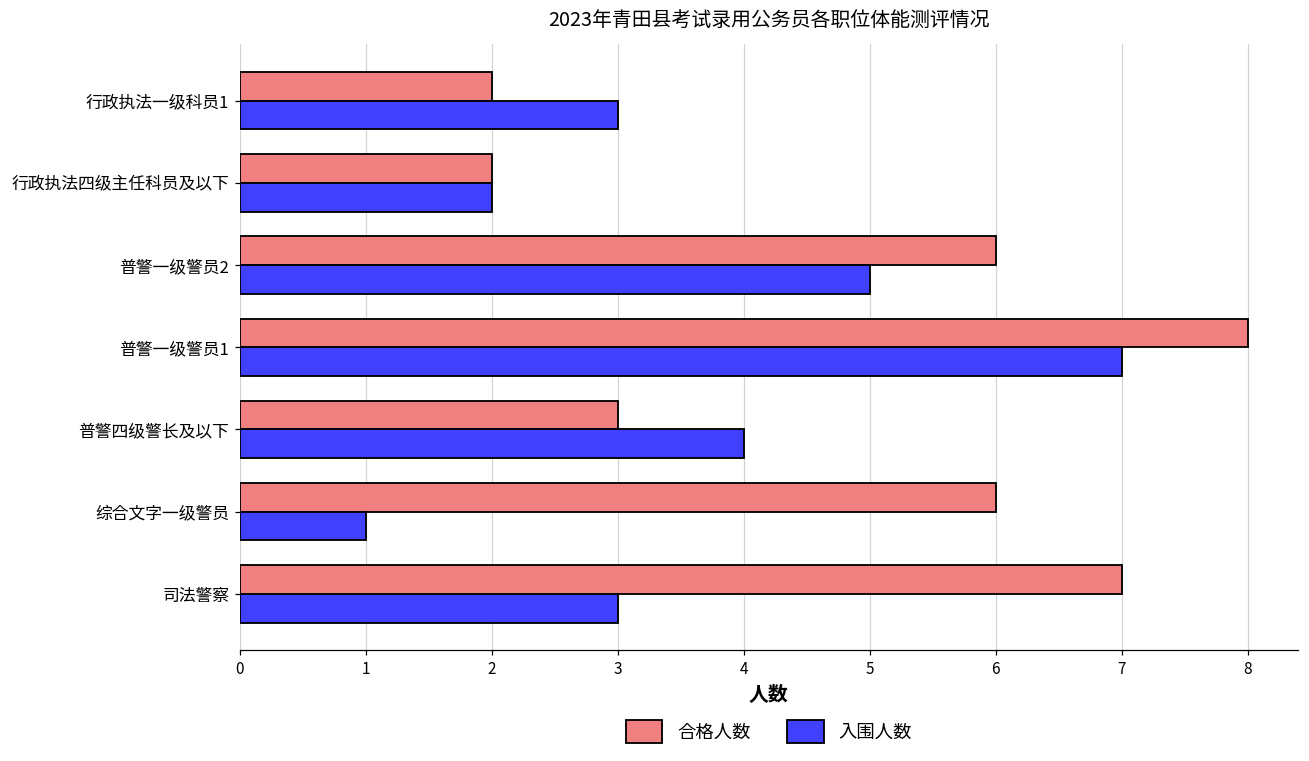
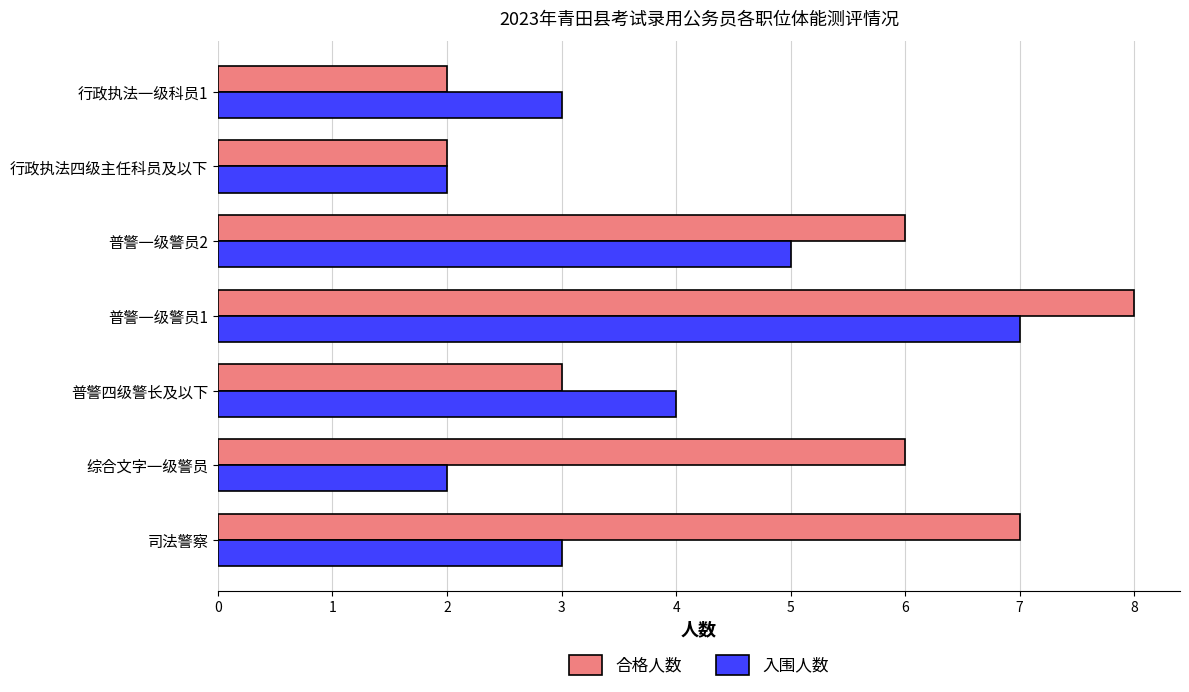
  {
    "合格人数": {
      "行政执法一级科员1": 2,
      "行政执法四级主任科员及以下": 2,
      "普警一级警员2": 6,
      "普警一级警员1": 8,
      "普警四级警长及以下": 3,
      "综合文字一级警员": 6,
      "司法警察": 7
    },
    "入围人数": {
      "行政执法一级科员1": 3,
      "行政执法四级主任科员及以下": 2,
      "普警一级警员2": 5,
      "普警一级警员1": 7,
      "普警四级警长及以下": 4,
-     "综合文字一级警员": 1,
+     "综合文字一级警员": 2,
      "司法警察": 3
    }
  }
